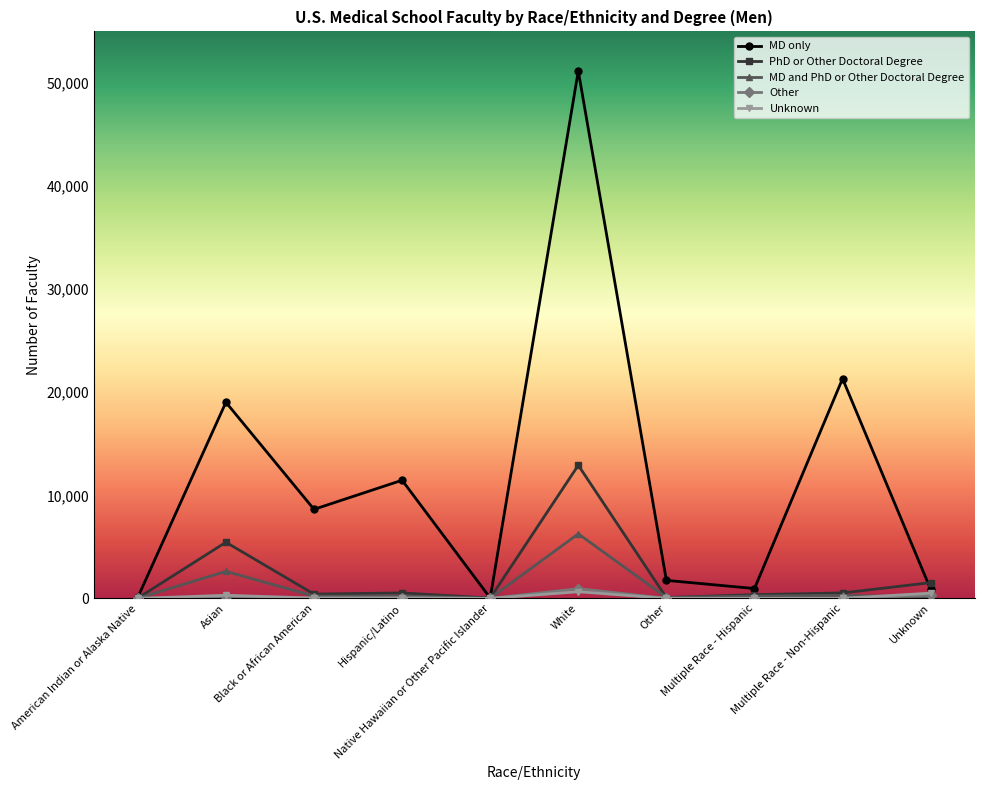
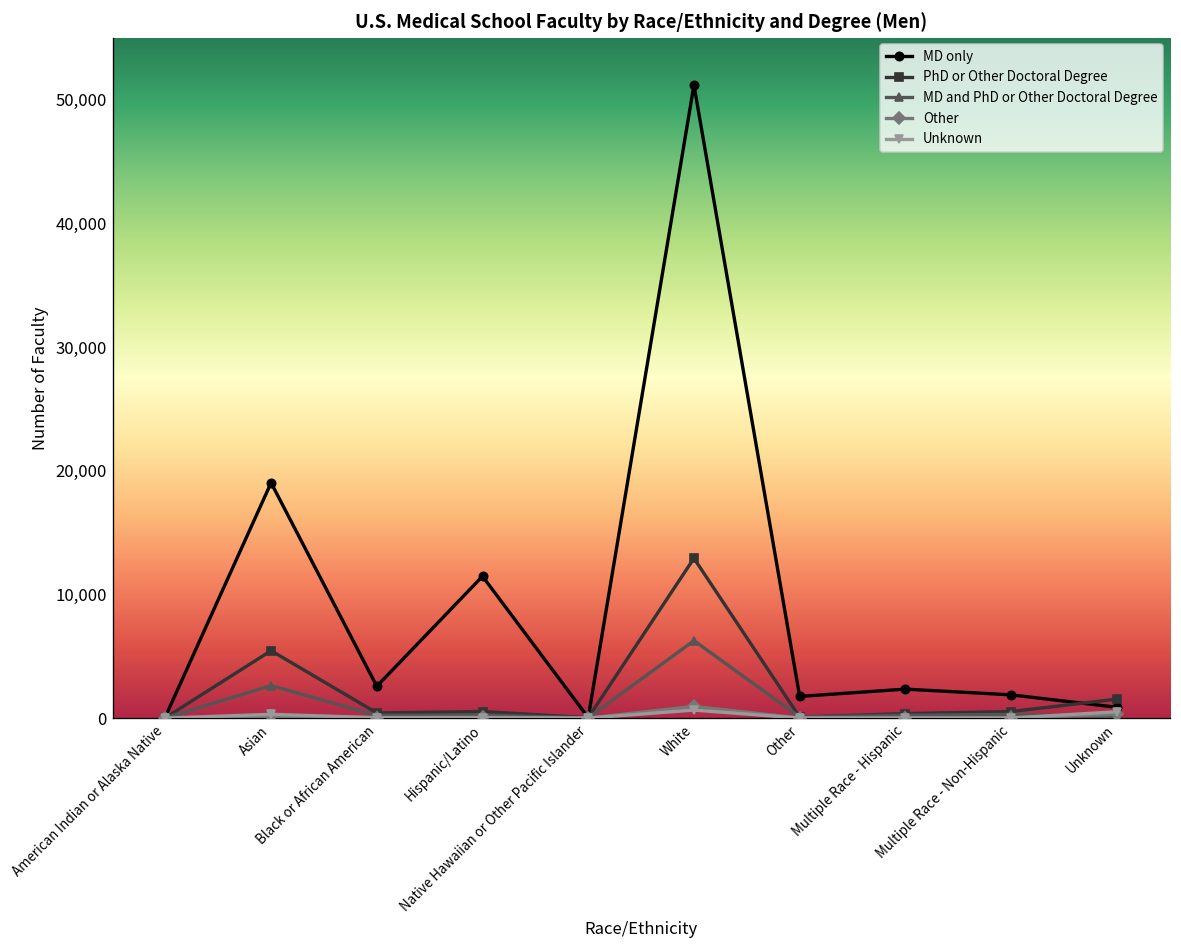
  {
    "MD only": {
      "Asian": "19,000",
-     "Black or African American": "8,600",
+     "Black or African American": "2,600",
      "Hispanic/Latino": "11,500",
      "White": "51,200",
      "Other": "1,800",
-     "Multiple Race - Hispanic": "1,000",
-     "Multiple Race - Non-Hispanic": "21,300",
+     "Multiple Race - Hispanic": "2,300",
+     "Multiple Race - Non-Hispanic": "1,900",
      "Unknown": "900"
    }
  }
